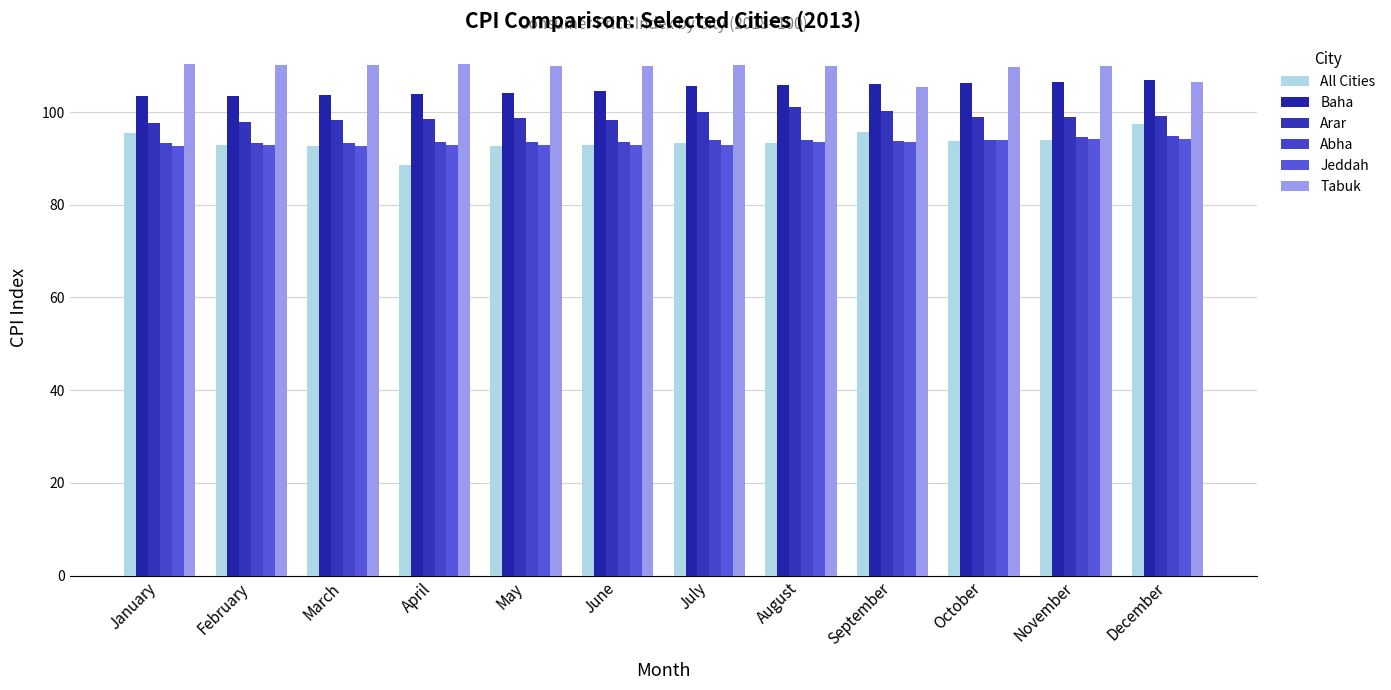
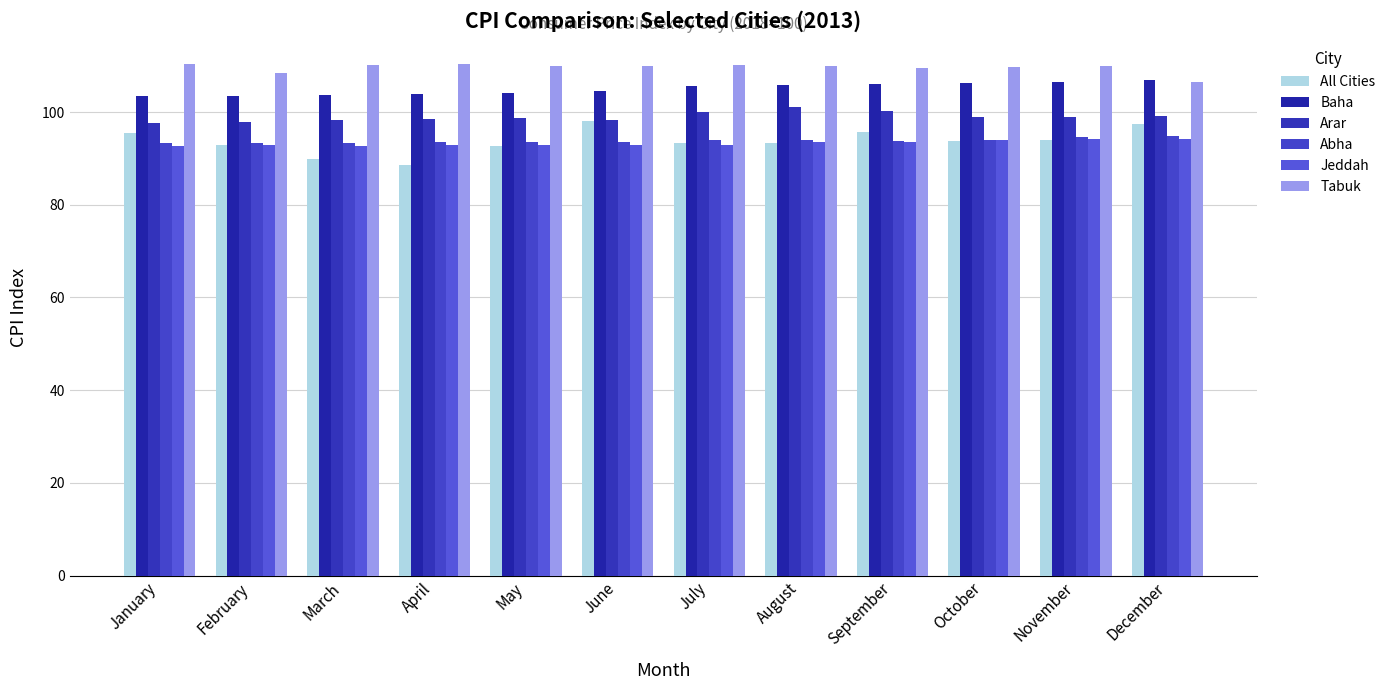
  {
    "All Cities": {
      "January": 96,
      "February": 93,
-     "March": 93,
+     "March": 90,
      "April": 89,
      "May": 93,
-     "June": 93,
+     "June": 98,
      "July": 93,
      "August": 93,
      "September": 96,
      "October": 94,
      "November": 94,
      "December": 97
    },
    "Tabuk": {
      "January": 110,
-     "February": 110,
+     "February": 108,
      "March": 110,
      "April": 110,
      "May": 110,
      "June": 110,
      "July": 110,
      "August": 110,
-     "September": 105,
+     "September": 110,
      "October": 110,
      "November": 110,
      "December": 106
    }
  }
